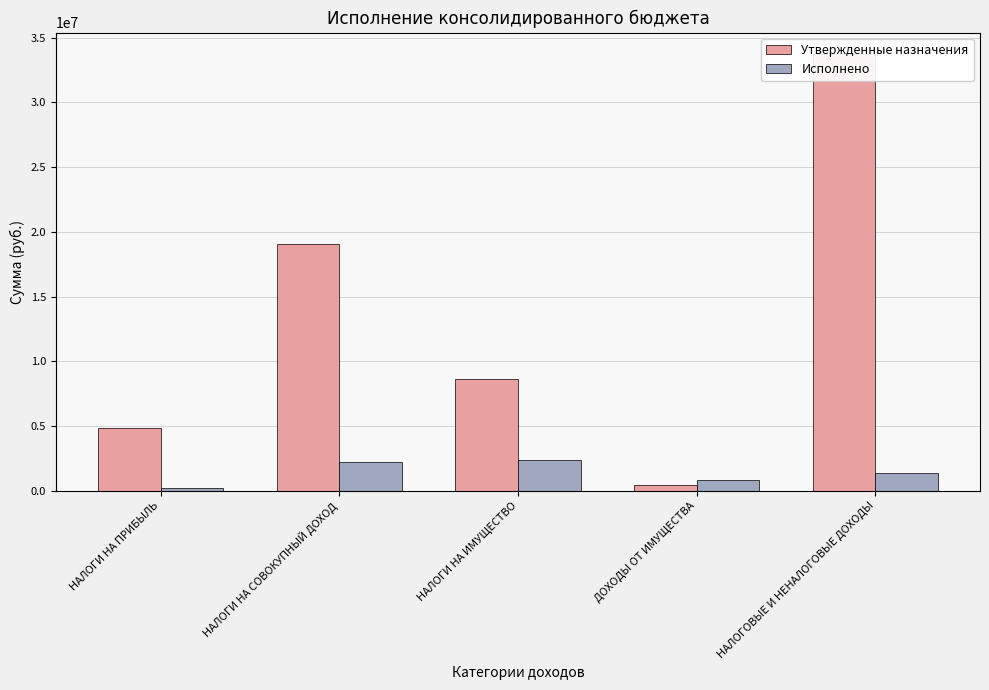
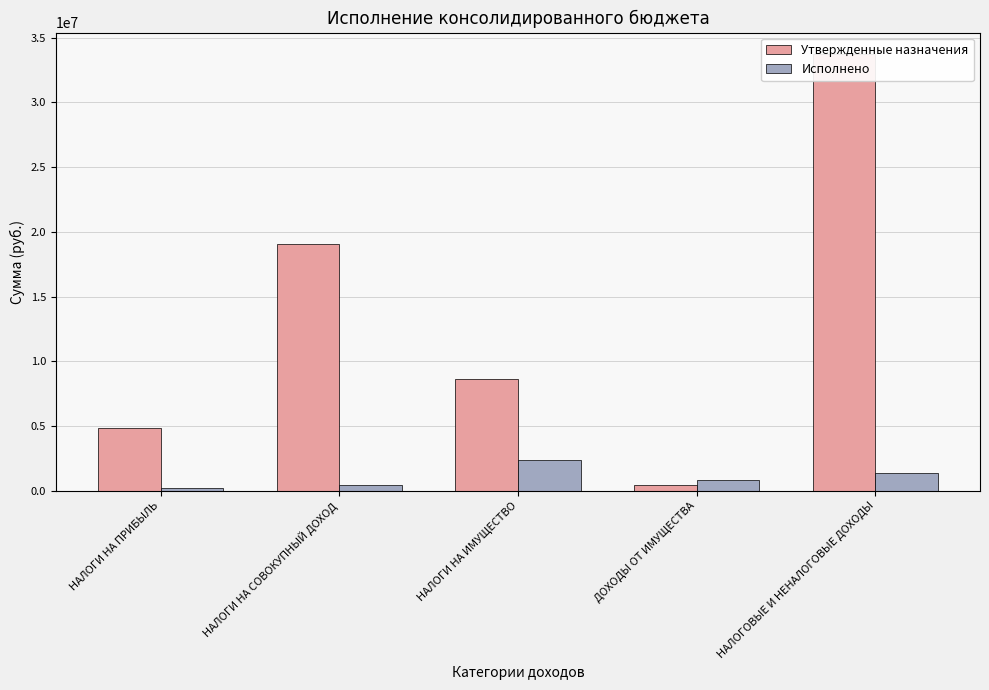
  {
    "Утвержденные назначения": {
      "НАЛОГИ НА ПРИБЫЛЬ": 4800000,
      "НАЛОГИ НА СОВОКУПНЫЙ ДОХОД": 19100000,
      "НАЛОГИ НА ИМУЩЕСТВО": 8600000,
      "ДОХОДЫ ОТ ИМУЩЕСТВА": 500000
    },
    "Исполнено": {
      "НАЛОГИ НА ПРИБЫЛЬ": 200000,
-     "НАЛОГИ НА СОВОКУПНЫЙ ДОХОД": 2200000,
+     "НАЛОГИ НА СОВОКУПНЫЙ ДОХОД": 500000,
      "НАЛОГИ НА ИМУЩЕСТВО": 2400000,
      "ДОХОДЫ ОТ ИМУЩЕСТВА": 900000,
      "НАЛОГОВЫЕ И НЕНАЛОГОВЫЕ ДОХОДЫ": 1400000
    }
  }
